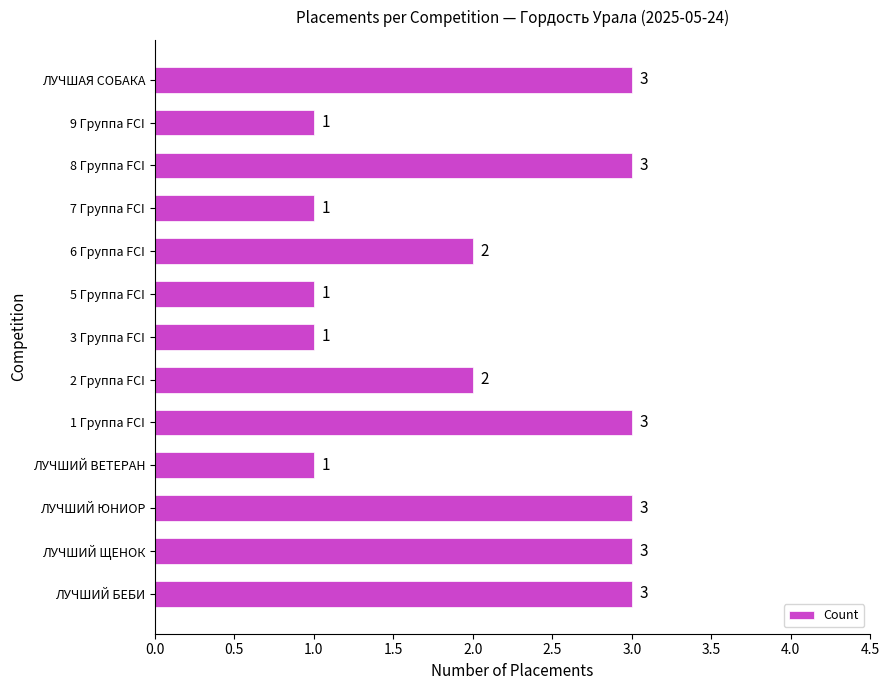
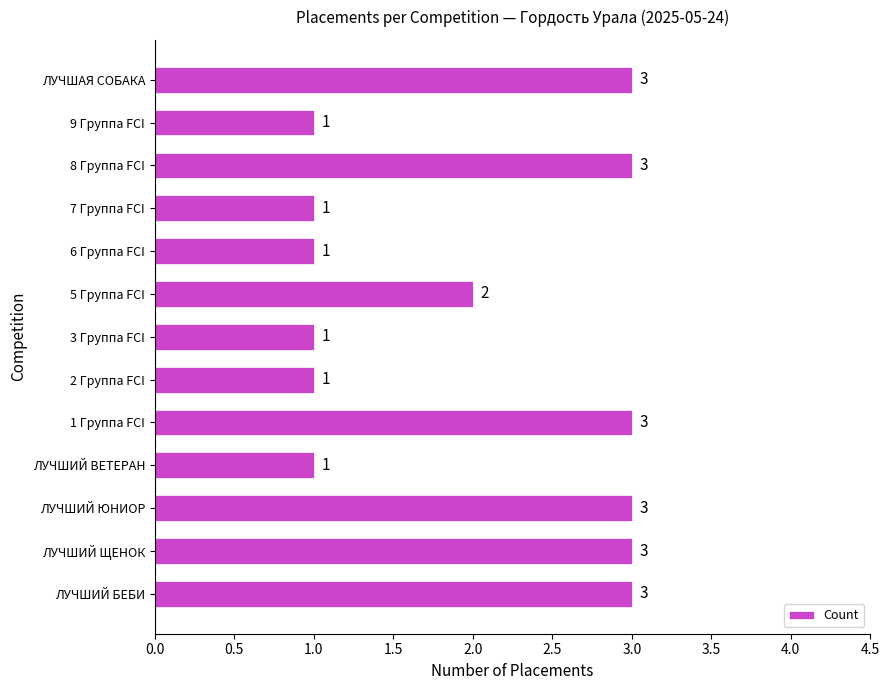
  {
    "ЛУЧШАЯ СОБАКА": 3,
    "9 Группа FCI": 1,
    "8 Группа FCI": 3,
    "7 Группа FCI": 1,
-   "6 Группа FCI": 2,
-   "5 Группа FCI": 1,
+   "6 Группа FCI": 1,
+   "5 Группа FCI": 2,
    "3 Группа FCI": 1,
-   "2 Группа FCI": 2,
+   "2 Группа FCI": 1,
    "1 Группа FCI": 3,
    "ЛУЧШИЙ ВЕТЕРАН": 1,
    "ЛУЧШИЙ ЮНИОР": 3,
    "ЛУЧШИЙ ЩЕНОК": 3,
    "ЛУЧШИЙ БЕБИ": 3
  }
